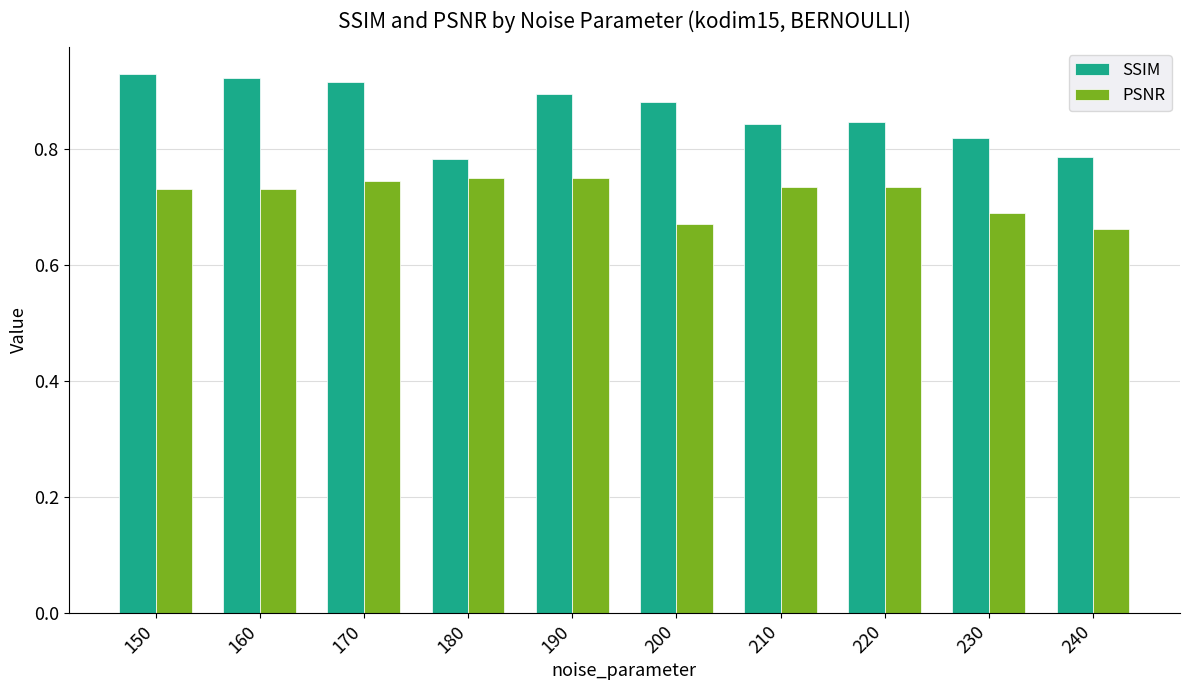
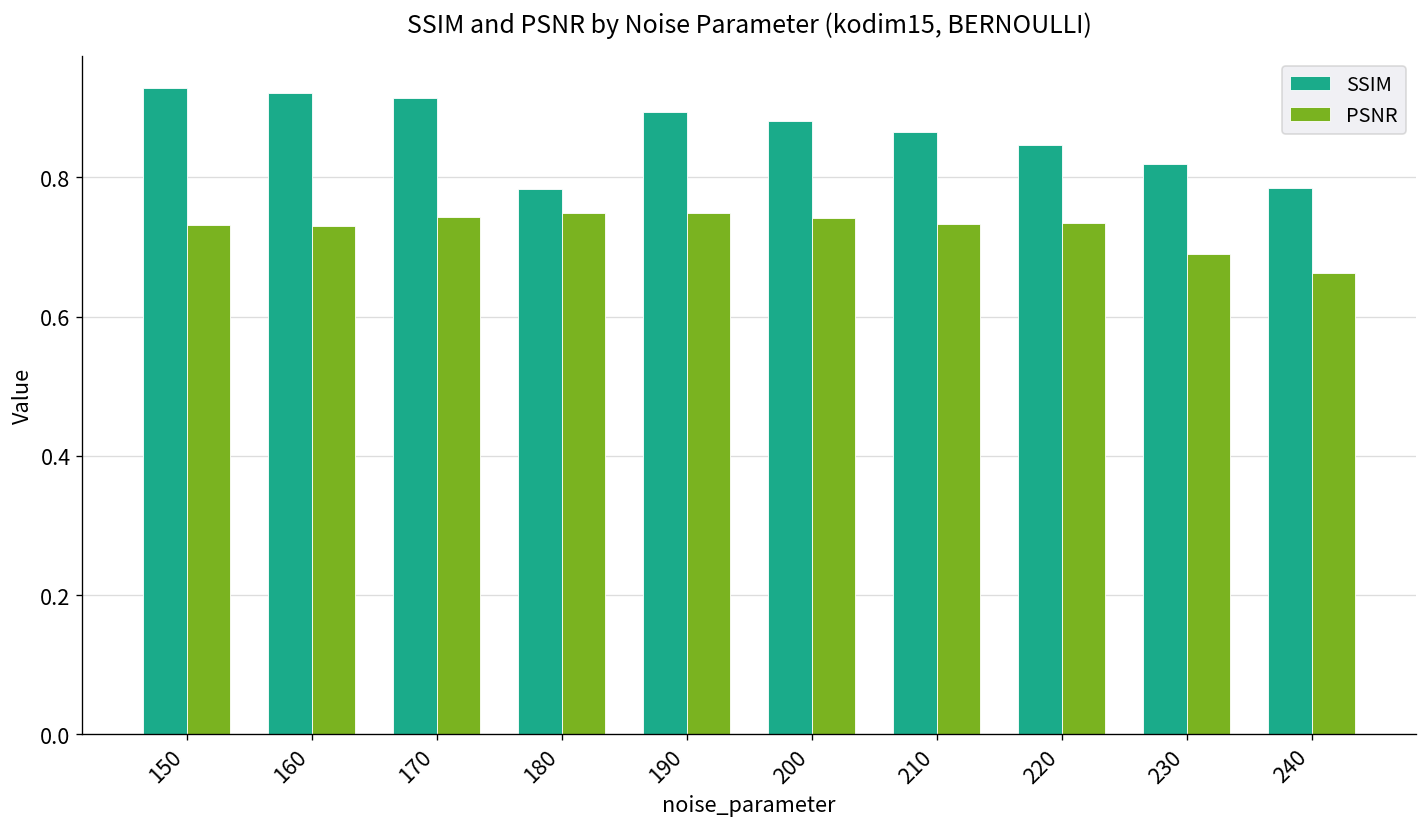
  {
    "SSIM": {
      "150": 0.93,
      "160": 0.92,
      "170": 0.91,
      "180": 0.78,
      "190": 0.89,
      "200": 0.88,
-     "210": 0.84,
+     "210": 0.86,
      "220": 0.85,
      "230": 0.82,
      "240": 0.79
    },
    "PSNR": {
      "150": 0.73,
      "160": 0.73,
      "170": 0.74,
      "180": 0.75,
      "190": 0.75,
-     "200": 0.67,
+     "200": 0.74,
      "210": 0.73,
      "220": 0.73,
      "230": 0.69,
      "240": 0.66
    }
  }
